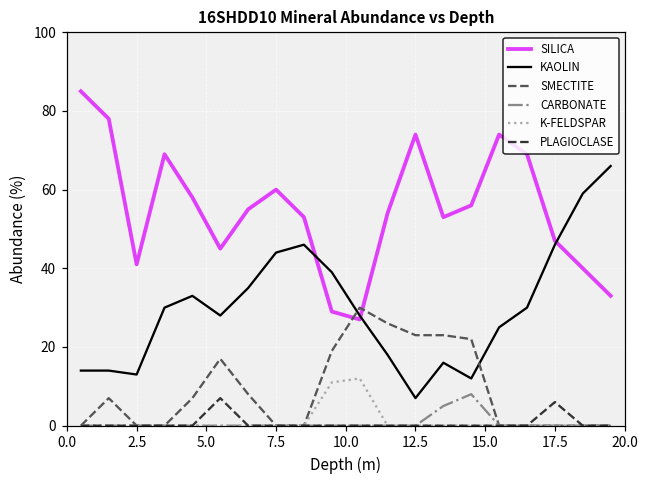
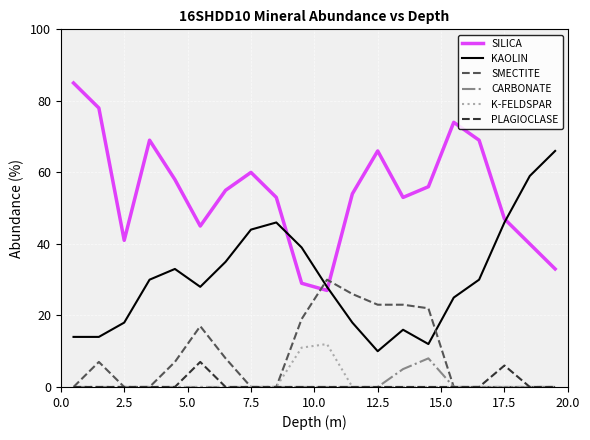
  {
    "SILICA": {
      "2.5": 41,
      "7.5": 60,
-     "12.5": 74,
+     "12.5": 66,
      "17.5": 47
    },
    "KAOLIN": {
-     "2.5": 13,
+     "2.5": 18,
      "7.5": 44,
-     "12.5": 7,
+     "12.5": 10,
      "17.5": 46
    }
  }
